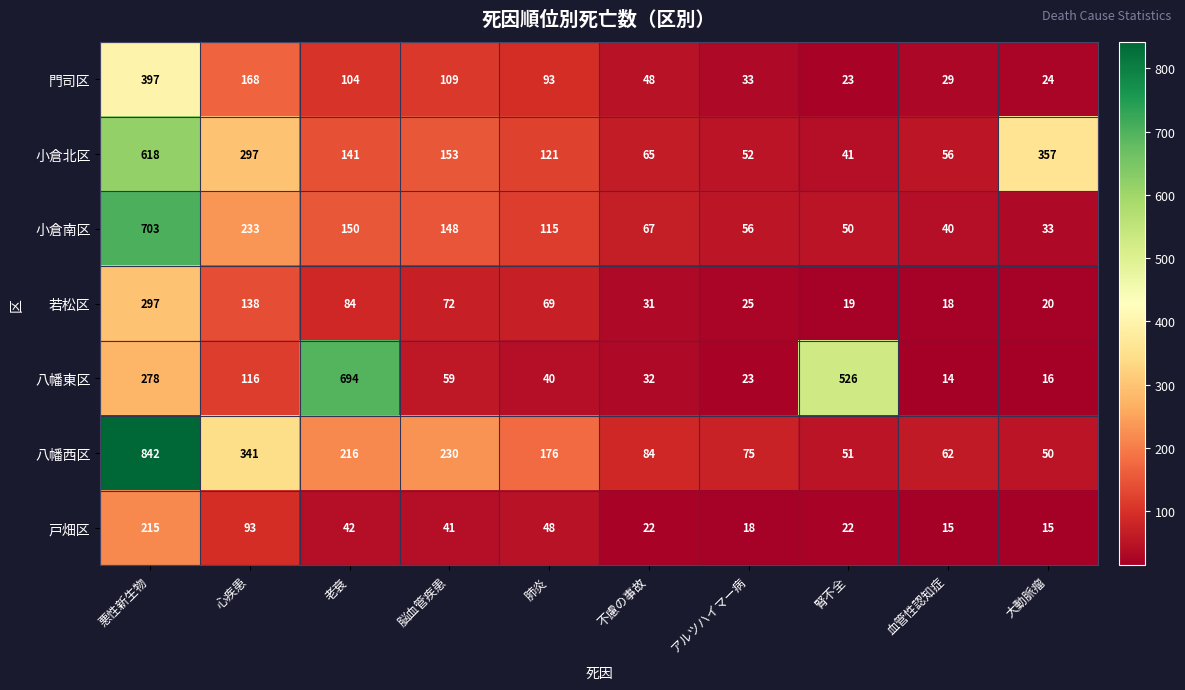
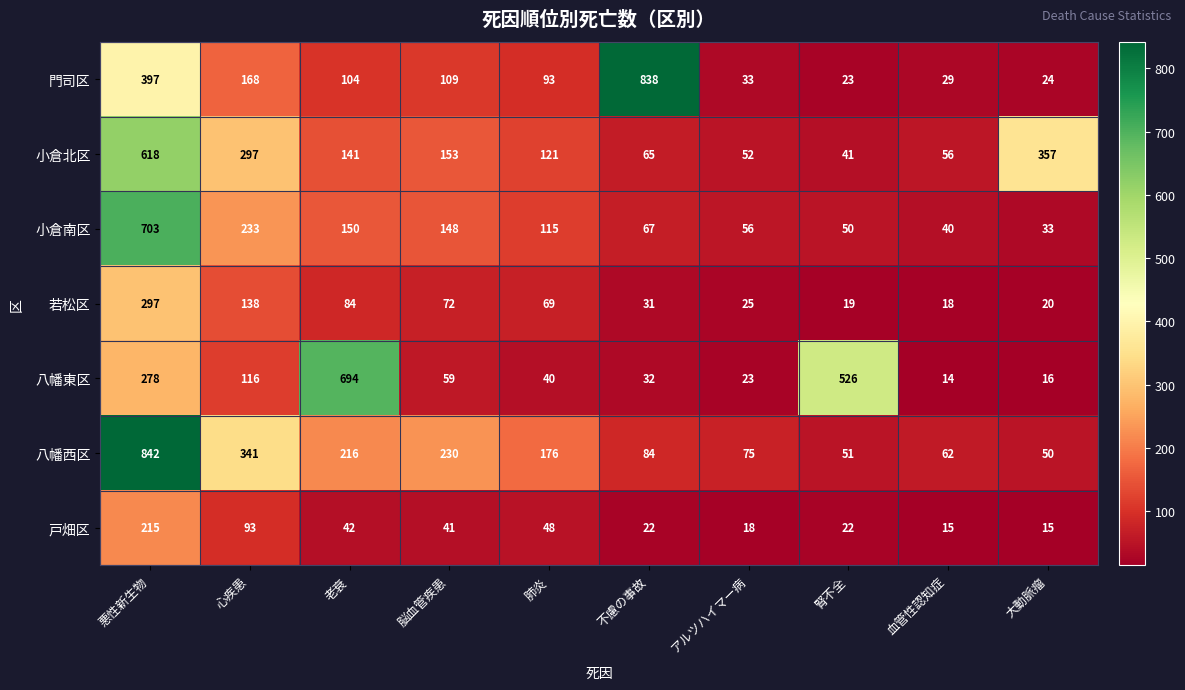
  {
    "門司区": {
      "悪性新生物": 397,
      "心疾患": 168,
      "老衰": 104,
      "脳血管疾患": 109,
      "肺炎": 93,
-     "不慮の事故": 48,
+     "不慮の事故": 838,
      "アルツハイマー病": 33,
      "腎不全": 23,
      "血管性認知症": 29,
      "大動脈瘤": 24
    },
    "小倉北区": {
      "悪性新生物": 618,
      "心疾患": 297,
      "老衰": 141,
      "脳血管疾患": 153,
      "肺炎": 121,
      "不慮の事故": 65,
      "アルツハイマー病": 52,
      "腎不全": 41,
      "血管性認知症": 56,
      "大動脈瘤": 357
    },
    "小倉南区": {
      "悪性新生物": 703,
      "心疾患": 233,
      "老衰": 150,
      "脳血管疾患": 148,
      "肺炎": 115,
      "不慮の事故": 67,
      "アルツハイマー病": 56,
      "腎不全": 50,
      "血管性認知症": 40,
      "大動脈瘤": 33
    },
    "若松区": {
      "悪性新生物": 297,
      "心疾患": 138,
      "老衰": 84,
      "脳血管疾患": 72,
      "肺炎": 69,
      "不慮の事故": 31,
      "アルツハイマー病": 25,
      "腎不全": 19,
      "血管性認知症": 18,
      "大動脈瘤": 20
    },
    "八幡東区": {
      "悪性新生物": 278,
      "心疾患": 116,
      "老衰": 694,
      "脳血管疾患": 59,
      "肺炎": 40,
      "不慮の事故": 32,
      "アルツハイマー病": 23,
      "腎不全": 526,
      "血管性認知症": 14,
      "大動脈瘤": 16
    },
    "八幡西区": {
      "悪性新生物": 842,
      "心疾患": 341,
      "老衰": 216,
      "脳血管疾患": 230,
      "肺炎": 176,
      "不慮の事故": 84,
      "アルツハイマー病": 75,
      "腎不全": 51,
      "血管性認知症": 62,
      "大動脈瘤": 50
    },
    "戸畑区": {
      "悪性新生物": 215,
      "心疾患": 93,
      "老衰": 42,
      "脳血管疾患": 41,
      "肺炎": 48,
      "不慮の事故": 22,
      "アルツハイマー病": 18,
      "腎不全": 22,
      "血管性認知症": 15,
      "大動脈瘤": 15
    }
  }
